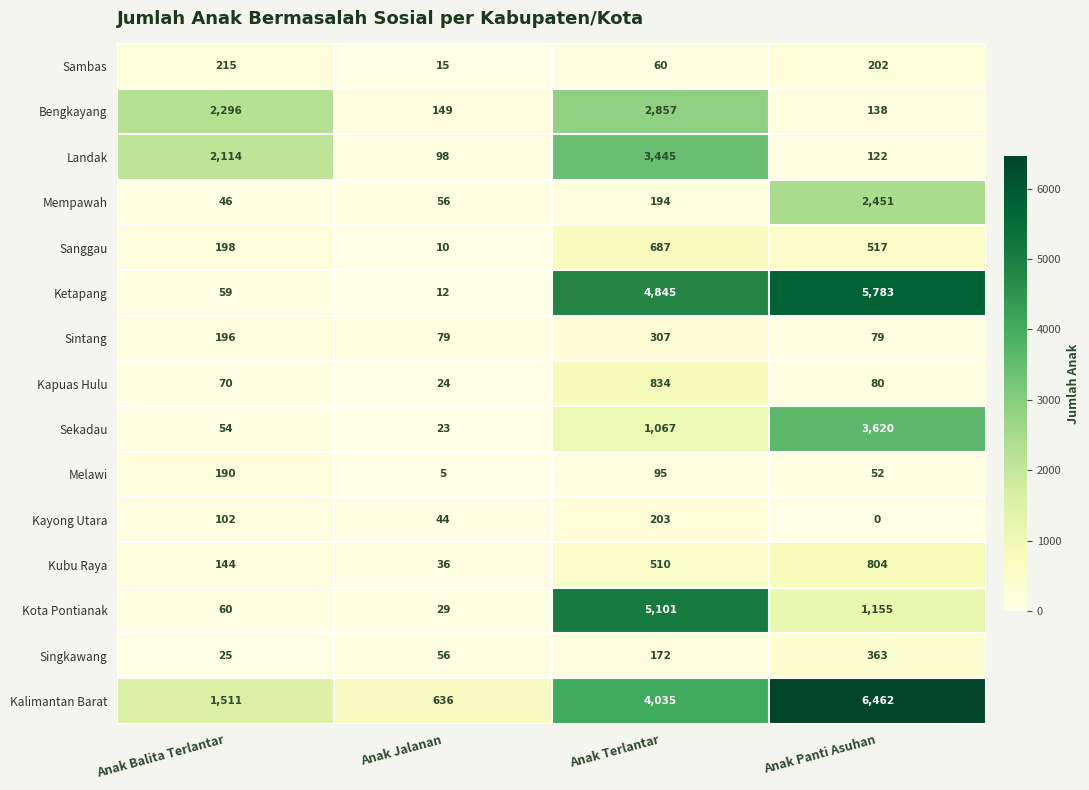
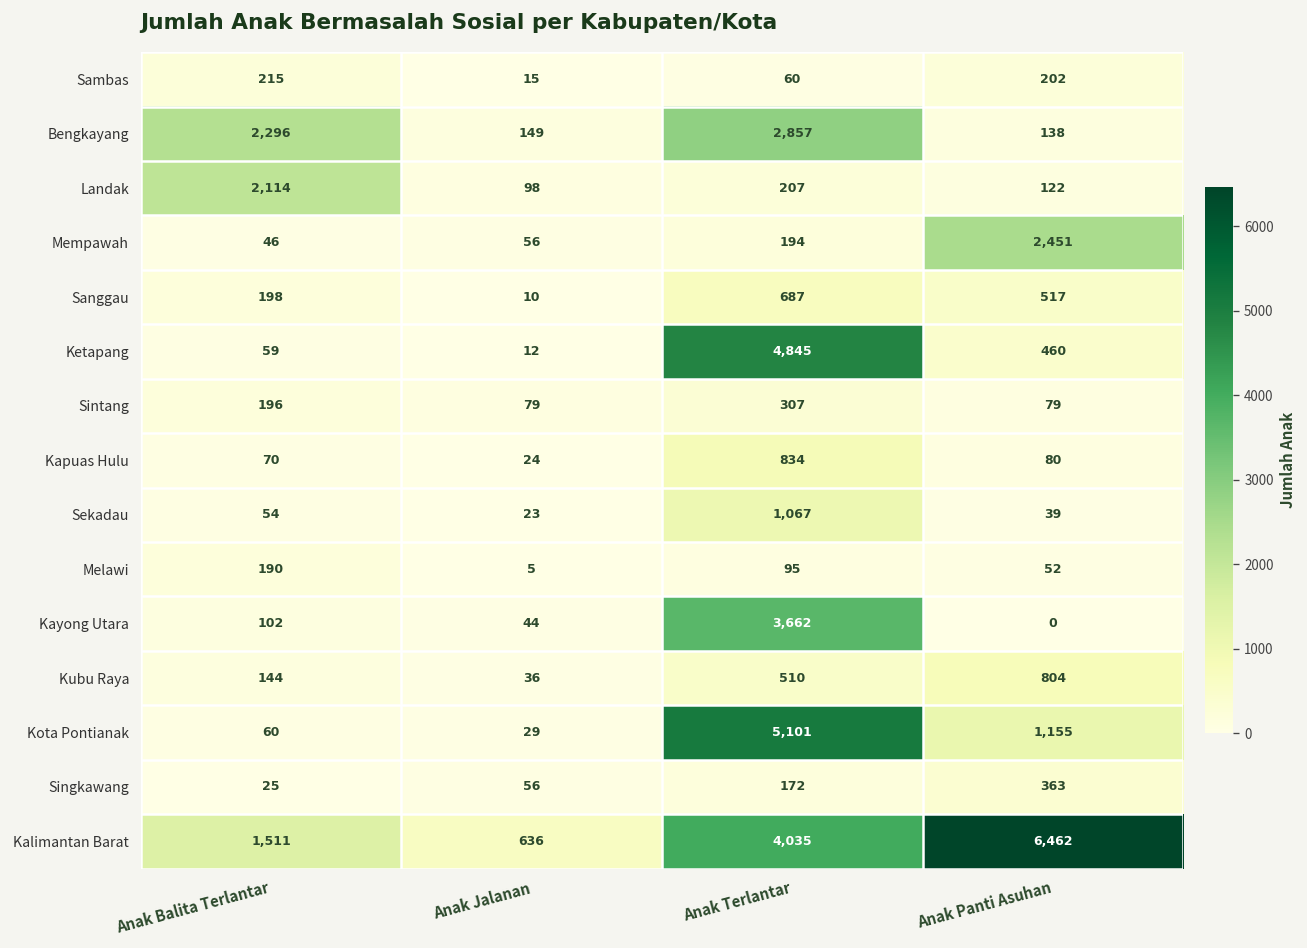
  {
    "Sambas": {
      "Anak Balita Terlantar": "215",
      "Anak Jalanan": "15",
      "Anak Terlantar": "60",
      "Anak Panti Asuhan": "202"
    },
    "Bengkayang": {
      "Anak Balita Terlantar": "2,296",
      "Anak Jalanan": "149",
      "Anak Terlantar": "2,857",
      "Anak Panti Asuhan": "138"
    },
    "Landak": {
      "Anak Balita Terlantar": "2,114",
      "Anak Jalanan": "98",
-     "Anak Terlantar": "3,445",
+     "Anak Terlantar": "207",
      "Anak Panti Asuhan": "122"
    },
    "Mempawah": {
      "Anak Balita Terlantar": "46",
      "Anak Jalanan": "56",
      "Anak Terlantar": "194",
      "Anak Panti Asuhan": "2,451"
    },
    "Sanggau": {
      "Anak Balita Terlantar": "198",
      "Anak Jalanan": "10",
      "Anak Terlantar": "687",
      "Anak Panti Asuhan": "517"
    },
    "Ketapang": {
      "Anak Balita Terlantar": "59",
      "Anak Jalanan": "12",
      "Anak Terlantar": "4,845",
-     "Anak Panti Asuhan": "5,783"
+     "Anak Panti Asuhan": "460"
    },
    "Sintang": {
      "Anak Balita Terlantar": "196",
      "Anak Jalanan": "79",
      "Anak Terlantar": "307",
      "Anak Panti Asuhan": "79"
    },
    "Kapuas Hulu": {
      "Anak Balita Terlantar": "70",
      "Anak Jalanan": "24",
      "Anak Terlantar": "834",
      "Anak Panti Asuhan": "80"
    },
    "Sekadau": {
      "Anak Balita Terlantar": "54",
      "Anak Jalanan": "23",
      "Anak Terlantar": "1,067",
-     "Anak Panti Asuhan": "3,620"
+     "Anak Panti Asuhan": "39"
    },
    "Melawi": {
      "Anak Balita Terlantar": "190",
      "Anak Jalanan": "5",
      "Anak Terlantar": "95",
      "Anak Panti Asuhan": "52"
    },
    "Kayong Utara": {
      "Anak Balita Terlantar": "102",
      "Anak Jalanan": "44",
-     "Anak Terlantar": "203",
+     "Anak Terlantar": "3,662",
      "Anak Panti Asuhan": "0"
    },
    "Kubu Raya": {
      "Anak Balita Terlantar": "144",
      "Anak Jalanan": "36",
      "Anak Terlantar": "510",
      "Anak Panti Asuhan": "804"
    },
    "Kota Pontianak": {
      "Anak Balita Terlantar": "60",
      "Anak Jalanan": "29",
      "Anak Terlantar": "5,101",
      "Anak Panti Asuhan": "1,155"
    },
    "Singkawang": {
      "Anak Balita Terlantar": "25",
      "Anak Jalanan": "56",
      "Anak Terlantar": "172",
      "Anak Panti Asuhan": "363"
    },
    "Kalimantan Barat": {
      "Anak Balita Terlantar": "1,511",
      "Anak Jalanan": "636",
      "Anak Terlantar": "4,035",
      "Anak Panti Asuhan": "6,462"
    }
  }
